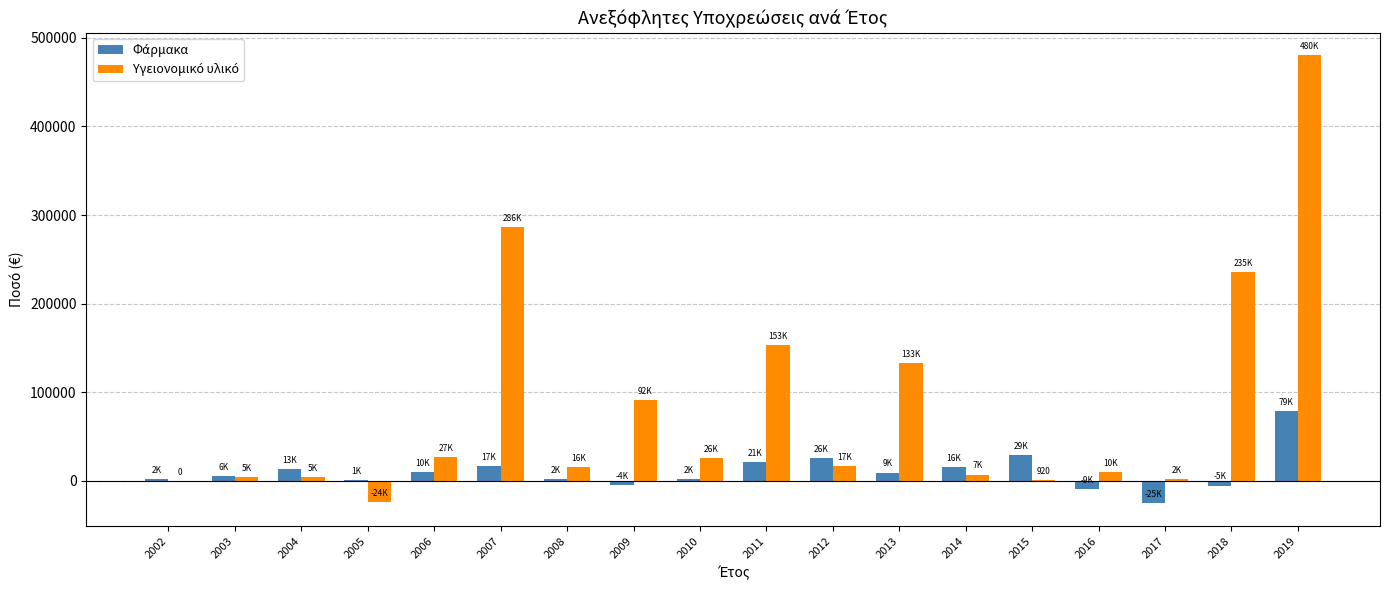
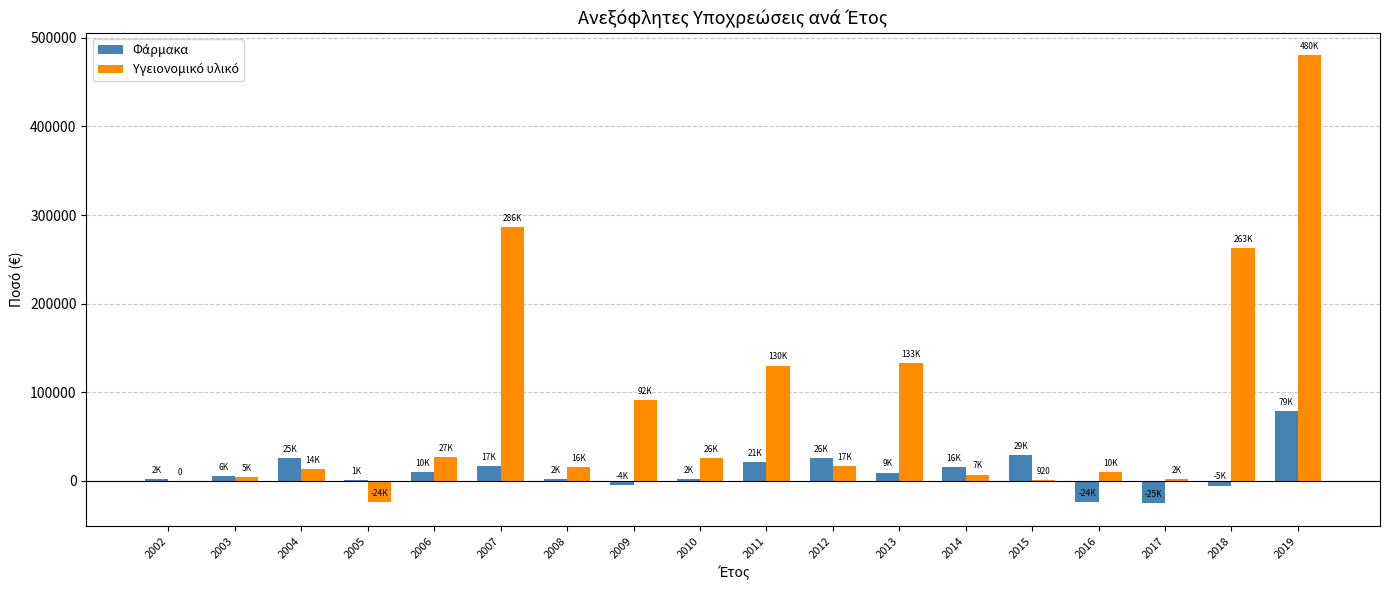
  {
    "Φάρμακα": {
      "2002": "2K",
      "2003": "6K",
-     "2004": "13K",
+     "2004": "25K",
      "2005": "1K",
      "2006": "10K",
      "2007": "17K",
      "2008": "2K",
      "2009": "-4K",
      "2010": "2K",
      "2011": "21K",
      "2012": "26K",
      "2013": "9K",
      "2014": "16K",
      "2015": "29K",
-     "2016": "-9K",
+     "2016": "-24K",
      "2017": "-25K",
      "2018": "-5K",
      "2019": "79K"
    },
    "Υγειονομικό υλικό": {
      "2002": "0",
      "2003": "5K",
-     "2004": "5K",
+     "2004": "14K",
      "2005": "-24K",
      "2006": "27K",
      "2007": "286K",
      "2008": "16K",
      "2009": "92K",
      "2010": "26K",
-     "2011": "153K",
+     "2011": "130K",
      "2012": "17K",
      "2013": "133K",
      "2014": "7K",
      "2015": "920",
      "2016": "10K",
      "2017": "2K",
-     "2018": "235K",
+     "2018": "263K",
      "2019": "480K"
    }
  }
